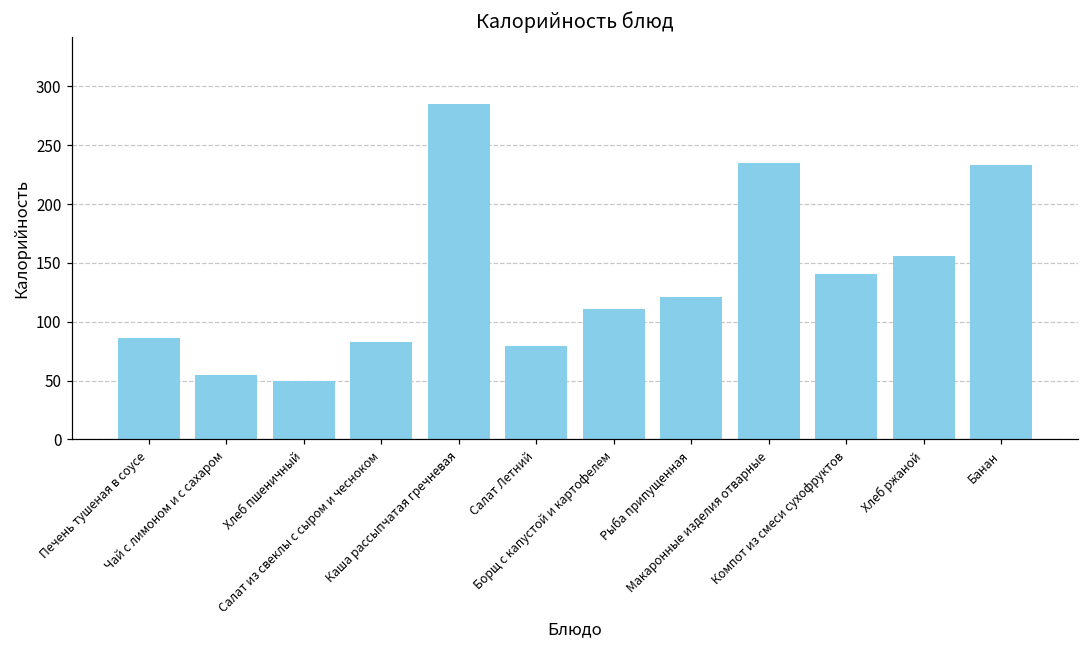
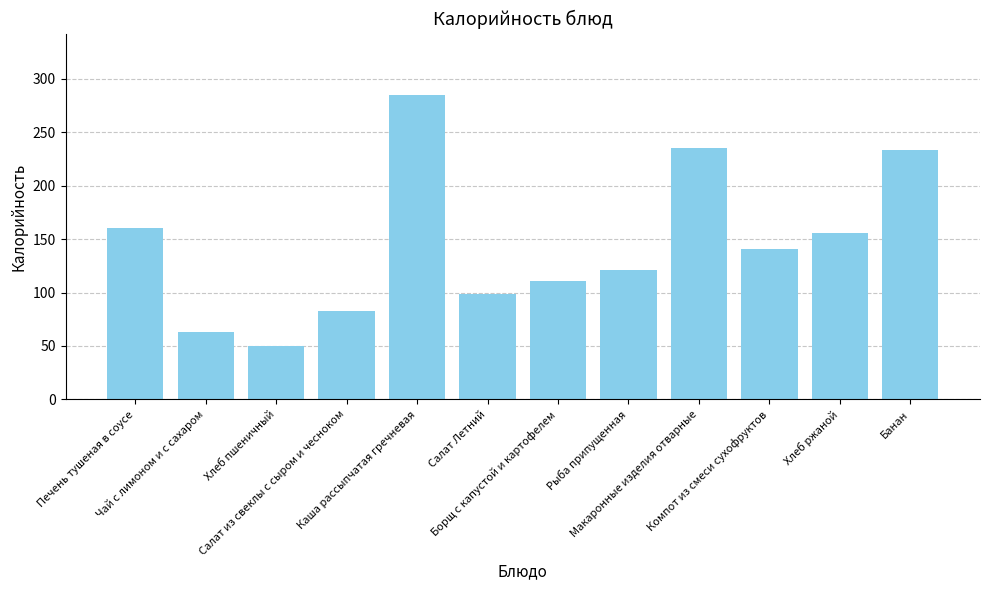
  {
-   "Печень тушеная в соусе": 86,
-   "Чай с лимоном и с сахаром": 55,
+   "Печень тушеная в соусе": 160,
+   "Чай с лимоном и с сахаром": 63,
    "Хлеб пшеничный": 50,
    "Салат из свеклы с сыром и чесноком": 83,
    "Каша рассыпчатая гречневая": 285,
-   "Салат Летний": 79,
+   "Салат Летний": 99,
    "Борщ с капустой и картофелем": 111,
    "Рыба припущенная": 121,
    "Макаронные изделия отварные": 235,
    "Компот из смеси сухофруктов": 141,
    "Хлеб ржаной": 156,
    "Банан": 233
  }
